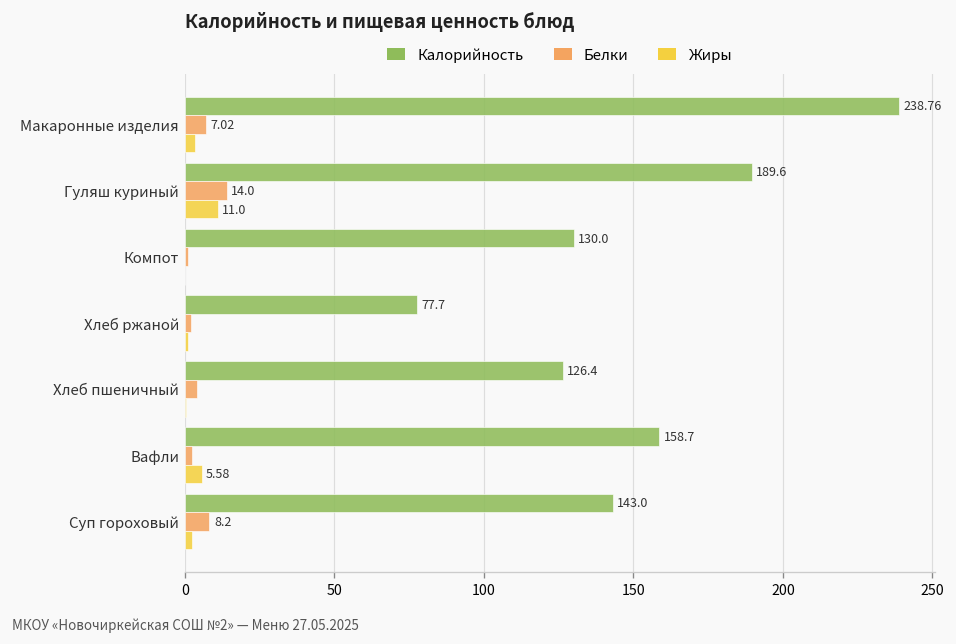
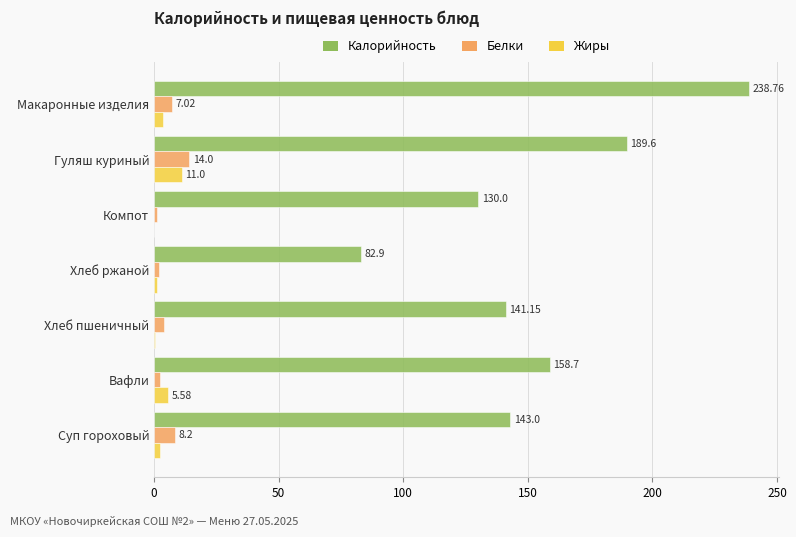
  {
    "Калорийность": {
      "Макаронные изделия": 238.76,
      "Гуляш куриный": 189.6,
      "Компот": 130.0,
-     "Хлеб ржаной": 77.7,
-     "Хлеб пшеничный": 126.4,
+     "Хлеб ржаной": 82.9,
+     "Хлеб пшеничный": 141.15,
      "Вафли": 158.7,
      "Суп гороховый": 143.0
    }
  }
